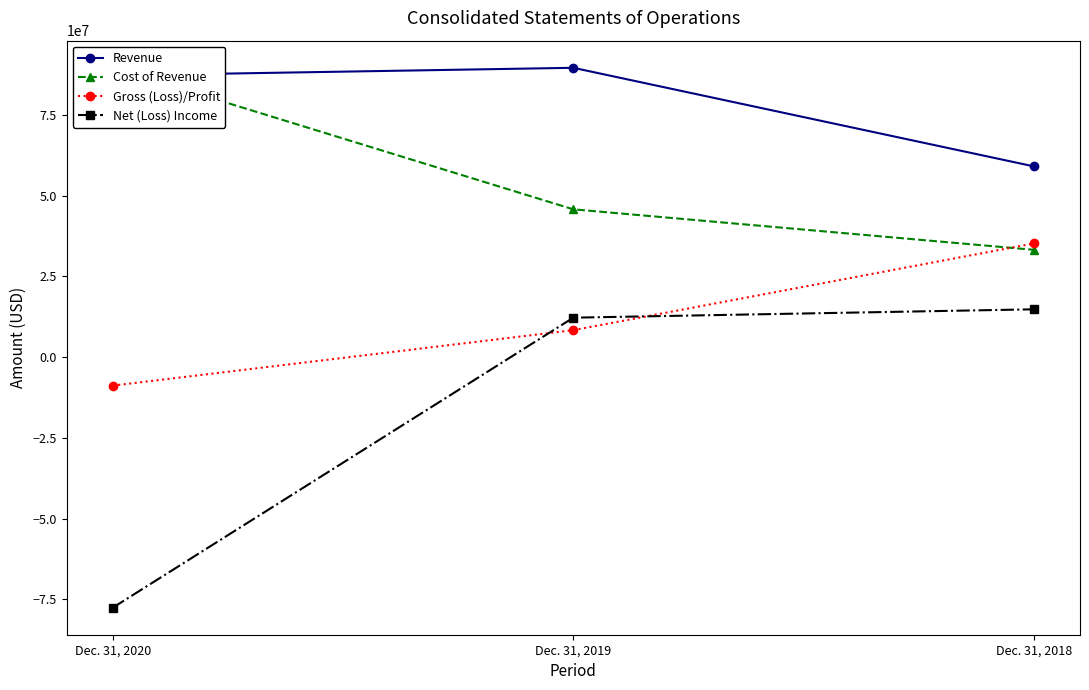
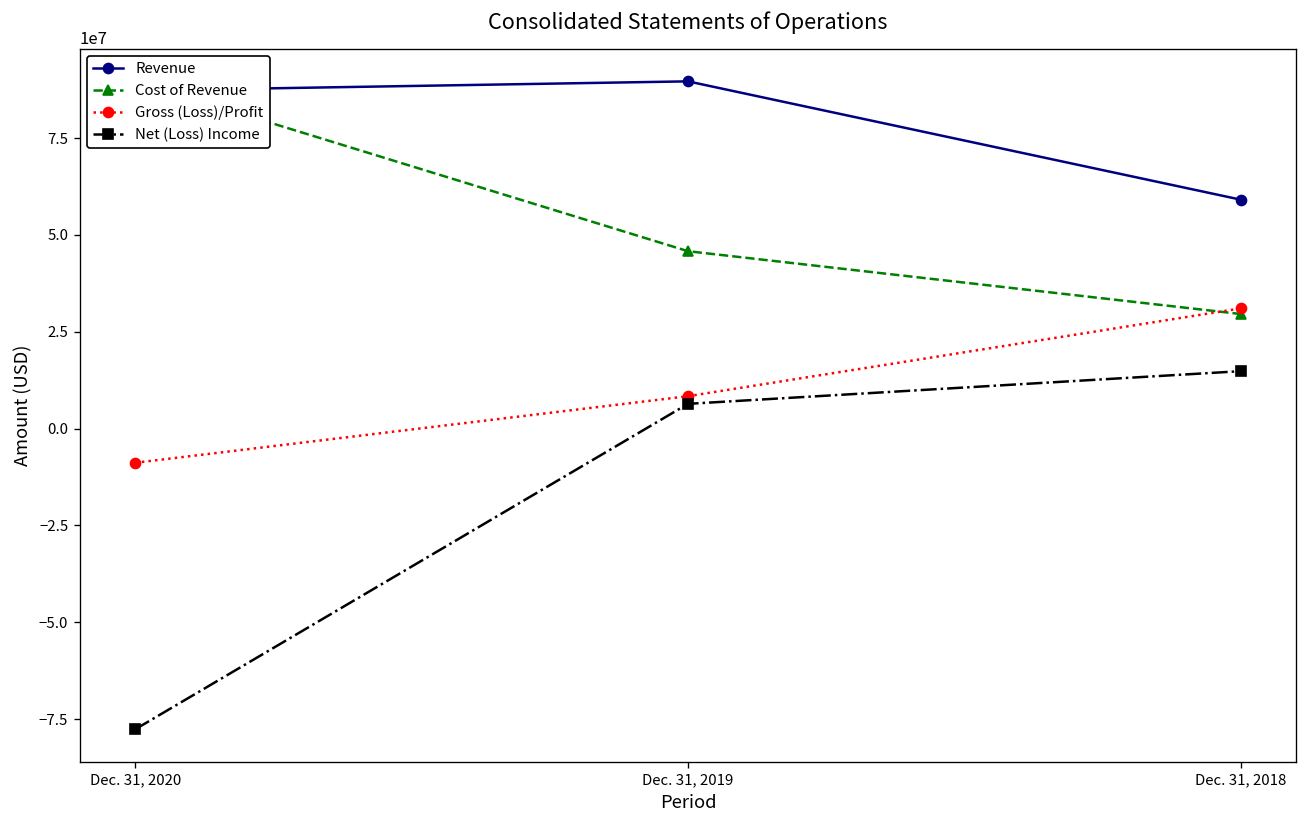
  {
    "Revenue": {
      "Dec. 31, 2019": 90000000,
      "Dec. 31, 2018": 59000000
    },
    "Cost of Revenue": {
      "Dec. 31, 2019": 46000000,
-     "Dec. 31, 2018": 33000000
+     "Dec. 31, 2018": 30000000
    },
    "Gross (Loss)/Profit": {
      "Dec. 31, 2020": -9000000,
      "Dec. 31, 2019": 8000000,
-     "Dec. 31, 2018": 35000000
+     "Dec. 31, 2018": 31000000
    },
    "Net (Loss) Income": {
      "Dec. 31, 2020": -78000000,
-     "Dec. 31, 2019": 12000000,
+     "Dec. 31, 2019": 6000000,
      "Dec. 31, 2018": 15000000
    }
  }
